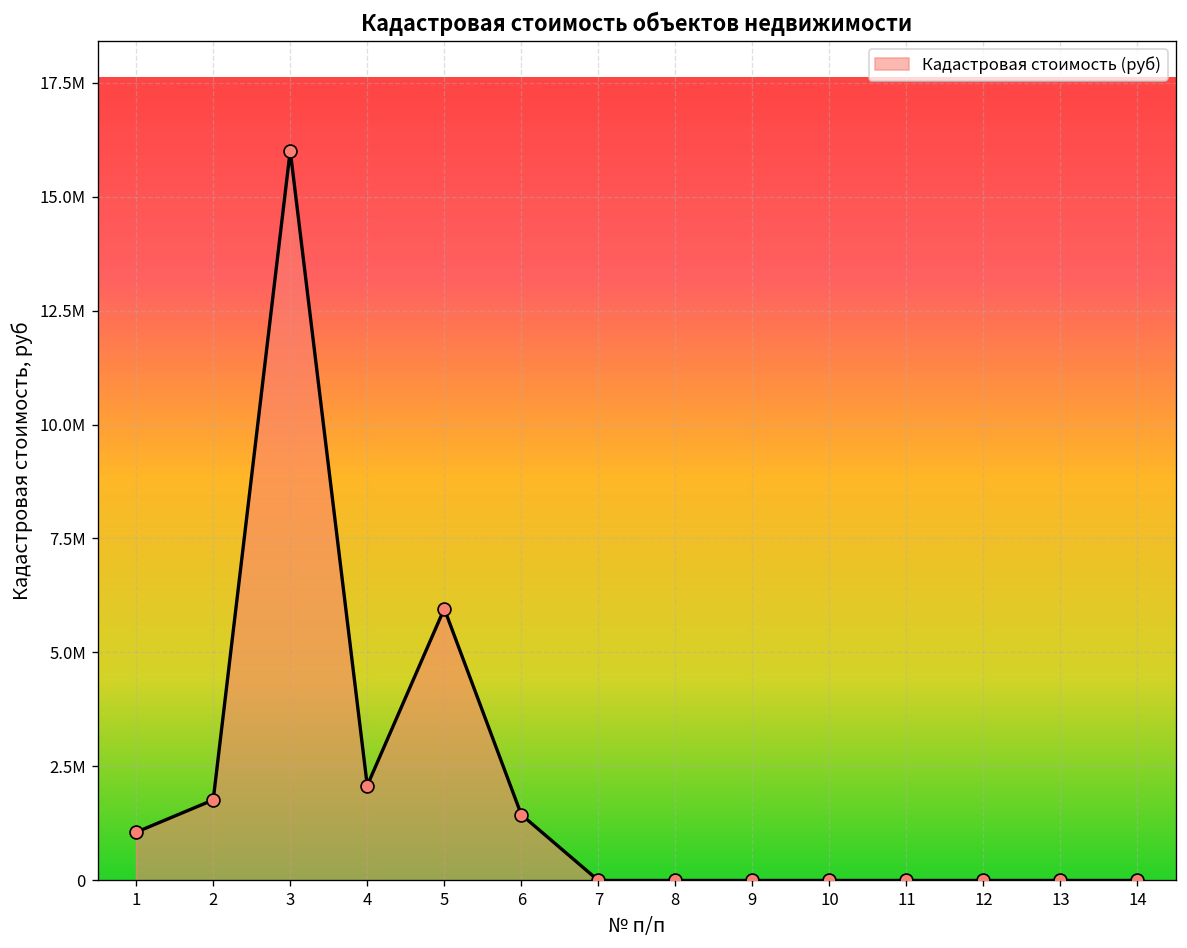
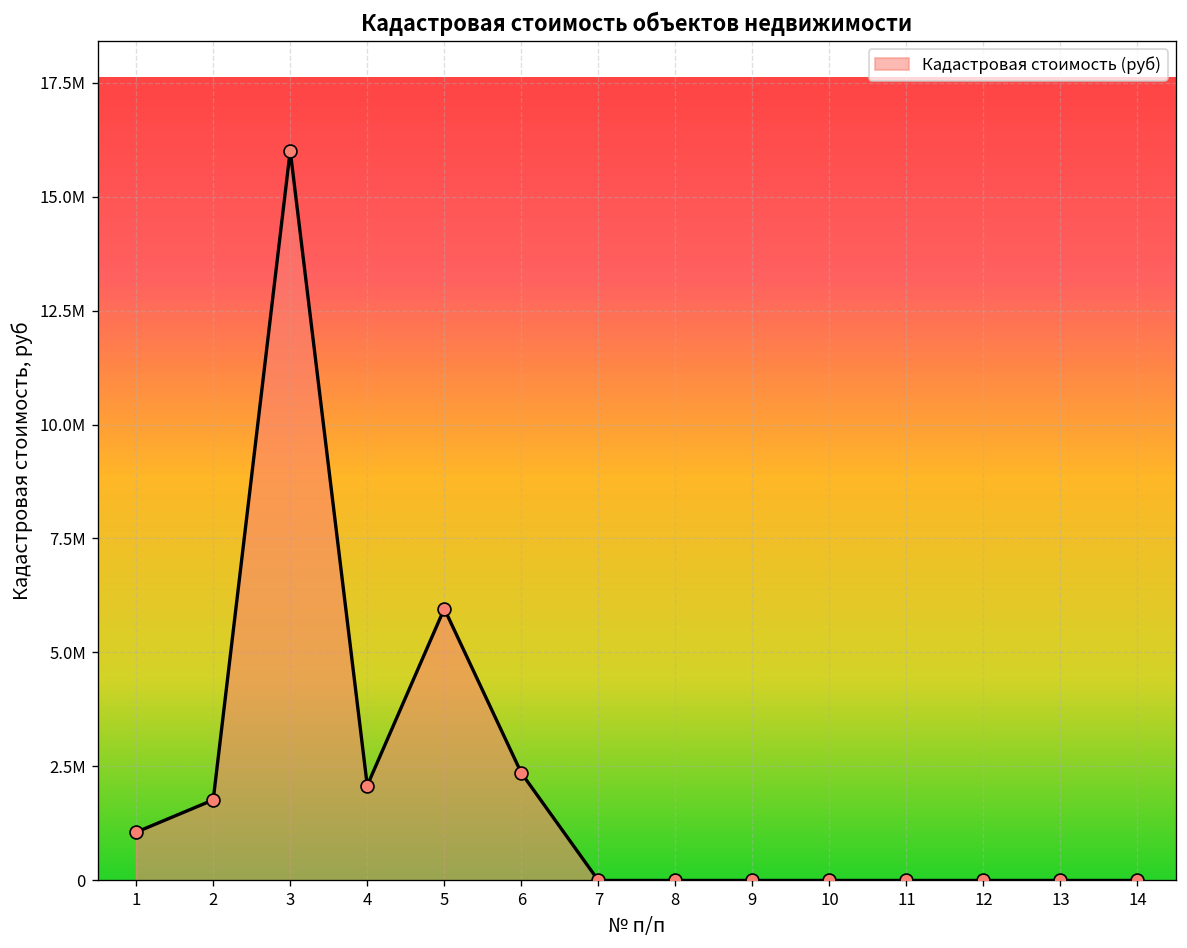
  {
    "1": 1100000,
    "2": 1800000,
    "3": 16000000,
    "4": 2100000,
    "5": 6000000,
-   "6": 1400000,
+   "6": 2400000,
    "7": 0,
    "8": 0,
    "9": 0,
    "10": 0,
    "11": 0,
    "12": 0,
    "13": 0,
    "14": 0
  }
